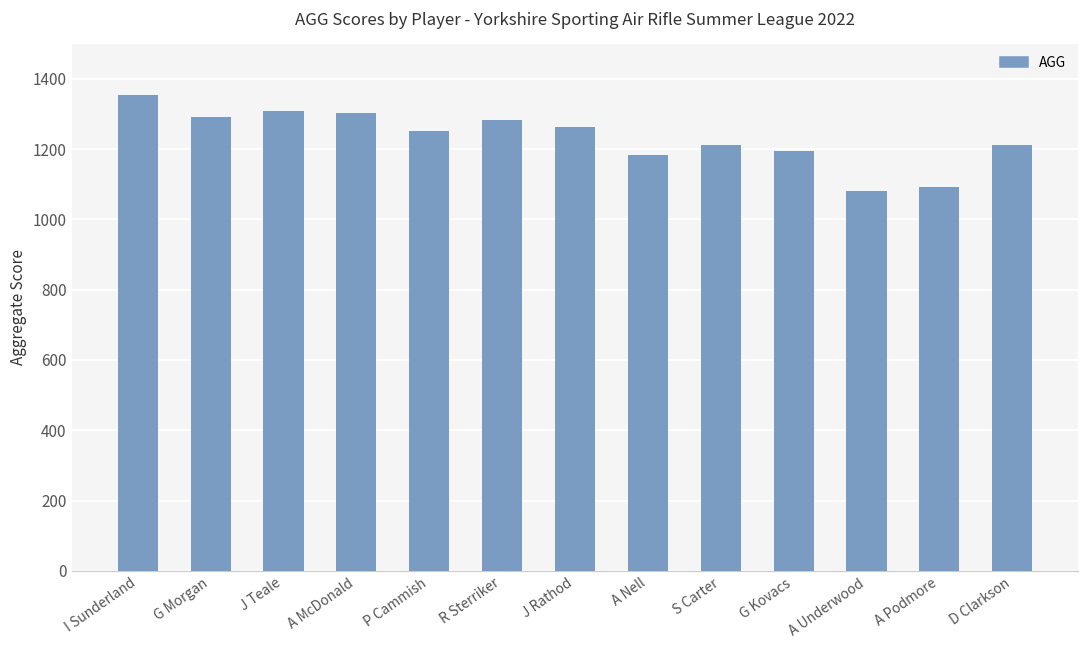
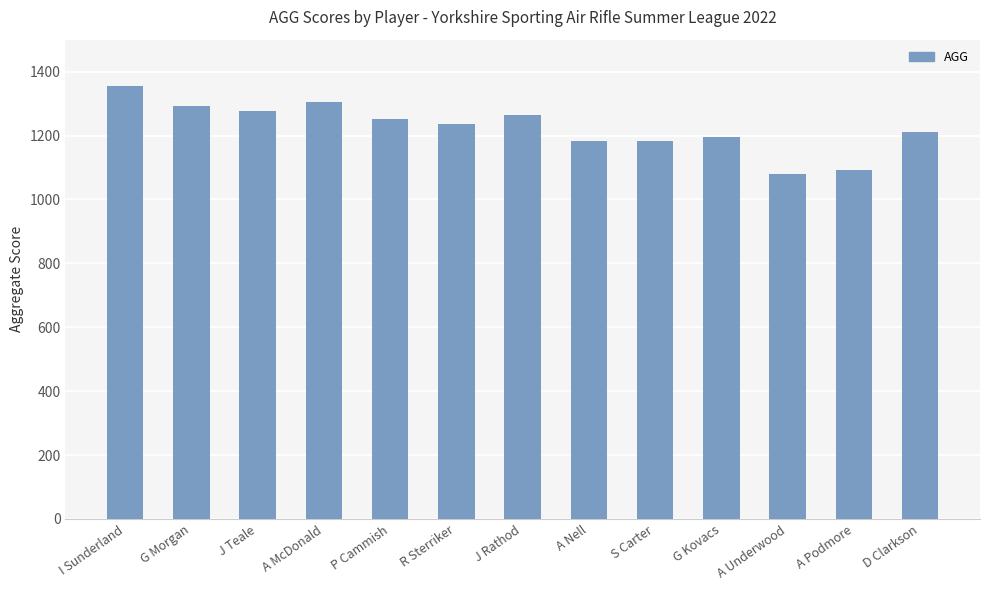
  {
    "I Sunderland": 1360,
    "G Morgan": 1290,
-   "J Teale": 1310,
+   "J Teale": 1280,
    "A McDonald": 1300,
    "P Cammish": 1250,
-   "R Sterriker": 1280,
+   "R Sterriker": 1240,
    "J Rathod": 1260,
    "A Nell": 1180,
-   "S Carter": 1210,
+   "S Carter": 1180,
    "G Kovacs": 1190,
    "A Underwood": 1080,
    "A Podmore": 1090,
    "D Clarkson": 1210
  }
